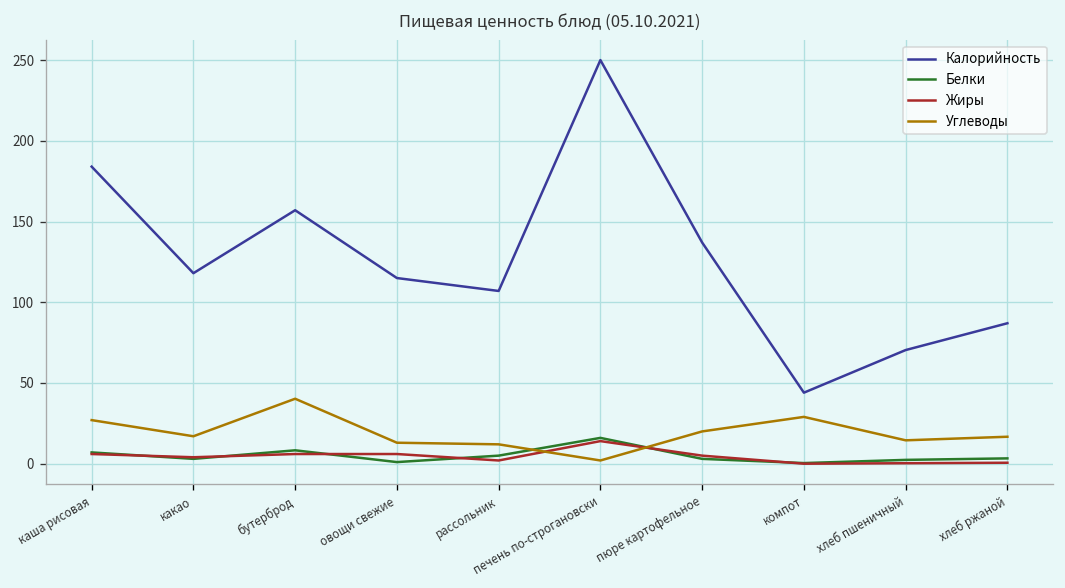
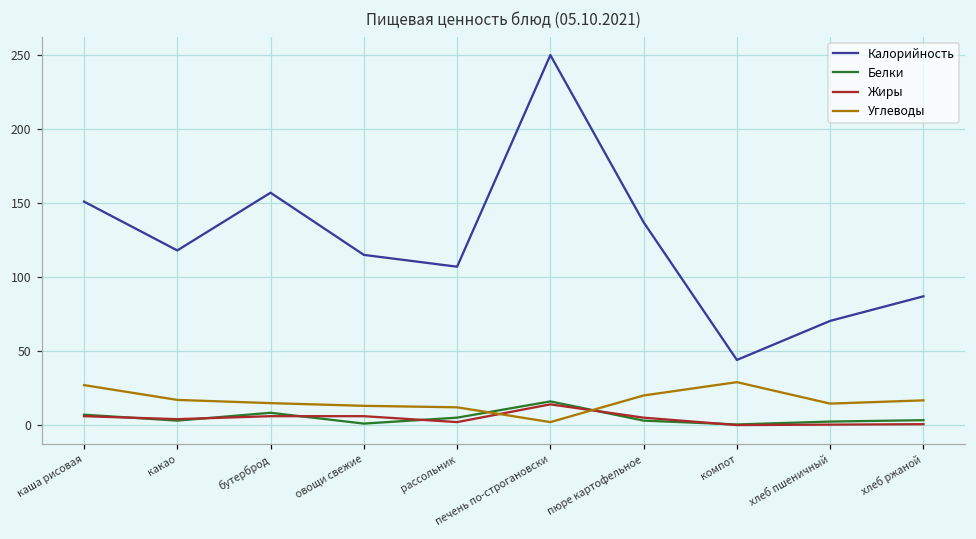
  {
    "Калорийность": {
-     "каша рисовая": 184,
+     "каша рисовая": 151,
      "какао": 118,
      "бутерброд": 157,
      "овощи свежие": 115,
      "рассольник": 107,
      "печень по-строгановски": 250,
      "пюре картофельное": 137,
      "компот": 44,
      "хлеб пшеничный": 70,
      "хлеб ржаной": 87
    },
    "Белки": {
      "бутерброд": 8,
      "овощи свежие": 1,
      "рассольник": 5,
      "печень по-строгановски": 16,
      "пюре картофельное": 3,
      "хлеб пшеничный": 2,
      "хлеб ржаной": 3
    },
    "Жиры": {
      "бутерброд": 6,
      "овощи свежие": 6,
      "рассольник": 2,
      "печень по-строгановски": 14,
      "пюре картофельное": 5,
      "хлеб пшеничный": 0,
      "хлеб ржаной": 1
    },
    "Углеводы": {
      "каша рисовая": 27,
      "какао": 17,
-     "бутерброд": 40,
+     "бутерброд": 15,
      "овощи свежие": 13,
      "рассольник": 12,
      "печень по-строгановски": 2,
      "пюре картофельное": 20,
      "компот": 29,
      "хлеб пшеничный": 14,
      "хлеб ржаной": 17
    }
  }
